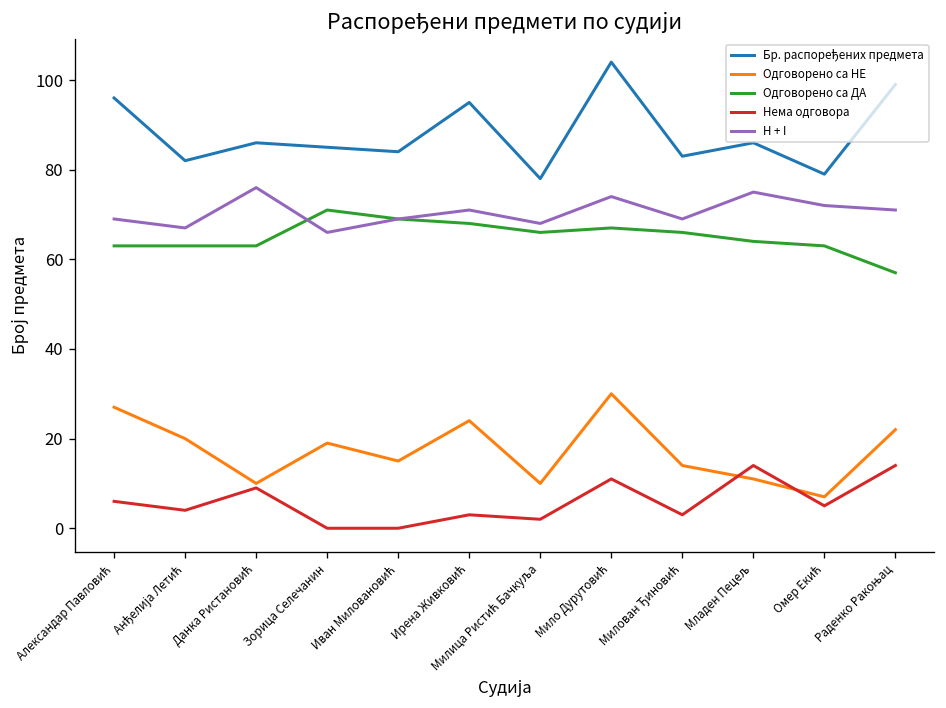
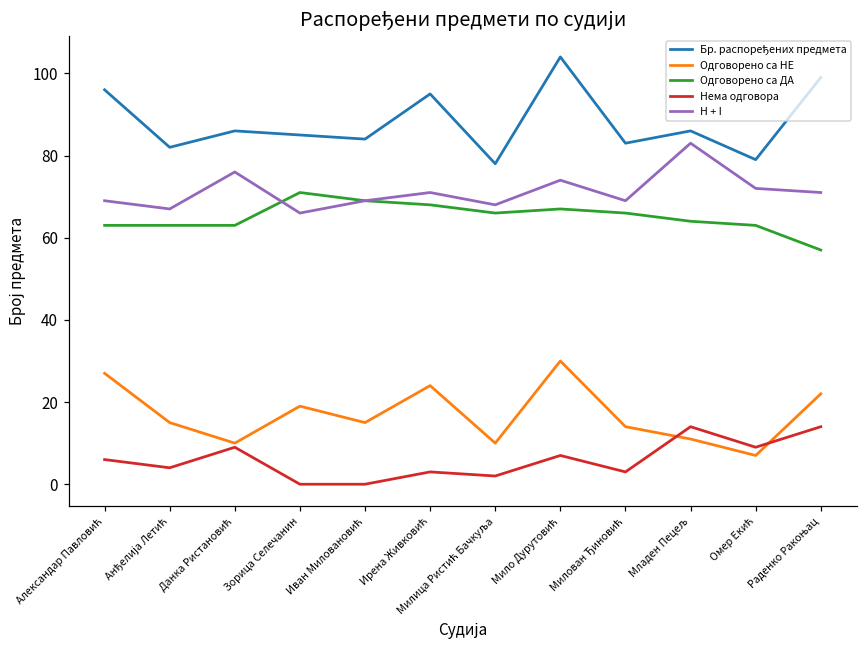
  {
    "Бр. распоређених предмета": {
      "Александар Павловић": 96,
      "Анђелија Летић": 82,
      "Данка Ристановић": 86,
      "Зорица Селечанин": 85,
      "Иван Миловановић": 84,
      "Ирена Живковић": 95,
      "Милица Ристић Бачкуља": 78,
      "Мило Дурутовић": 104,
      "Милован Ђиновић": 83,
      "Младен Пецељ": 86,
      "Омер Екић": 79
    },
    "Одговорено са НЕ": {
      "Александар Павловић": 27,
-     "Анђелија Летић": 20,
+     "Анђелија Летић": 15,
      "Данка Ристановић": 10,
      "Зорица Селечанин": 19,
      "Иван Миловановић": 15,
      "Ирена Живковић": 24,
      "Милица Ристић Бачкуља": 10,
      "Мило Дурутовић": 30,
      "Милован Ђиновић": 14,
      "Младен Пецељ": 11,
      "Омер Екић": 7,
      "Раденко Ракоњац": 22
    },
    "Одговорено са ДА": {
      "Александар Павловић": 63,
      "Анђелија Летић": 63,
      "Данка Ристановић": 63,
      "Зорица Селечанин": 71,
      "Ирена Живковић": 68,
      "Милица Ристић Бачкуља": 66,
      "Мило Дурутовић": 67,
      "Милован Ђиновић": 66,
      "Младен Пецељ": 64,
      "Омер Екић": 63,
      "Раденко Ракоњац": 57
    },
    "Нема одговора": {
      "Александар Павловић": 6,
      "Анђелија Летић": 4,
      "Данка Ристановић": 9,
      "Зорица Селечанин": 0,
      "Иван Миловановић": 0,
      "Ирена Живковић": 3,
      "Милица Ристић Бачкуља": 2,
-     "Мило Дурутовић": 11,
+     "Мило Дурутовић": 7,
      "Милован Ђиновић": 3,
      "Младен Пецељ": 14,
-     "Омер Екић": 5,
+     "Омер Екић": 9,
      "Раденко Ракоњац": 14
    },
    "H + I": {
      "Александар Павловић": 69,
      "Анђелија Летић": 67,
      "Данка Ристановић": 76,
      "Зорица Селечанин": 66,
      "Ирена Живковић": 71,
      "Милица Ристић Бачкуља": 68,
      "Мило Дурутовић": 74,
      "Милован Ђиновић": 69,
-     "Младен Пецељ": 75,
+     "Младен Пецељ": 83,
      "Омер Екић": 72,
      "Раденко Ракоњац": 71
    }
  }
